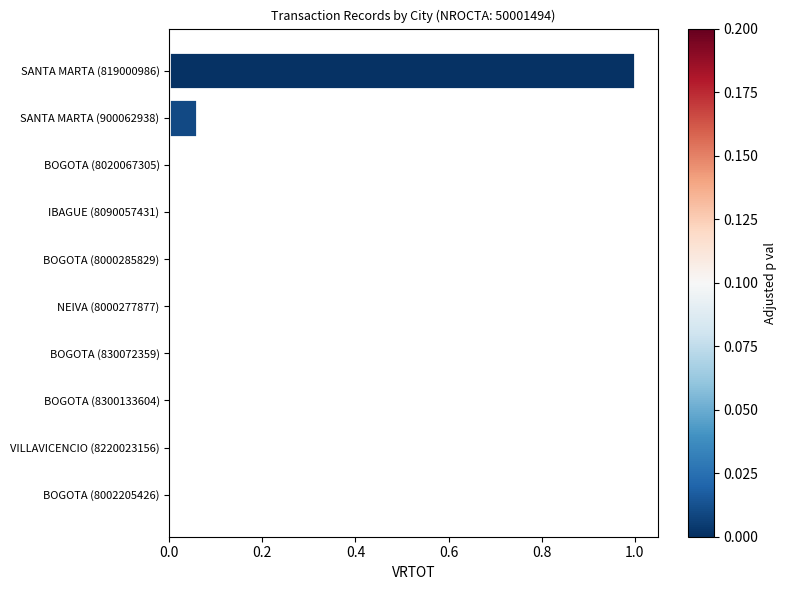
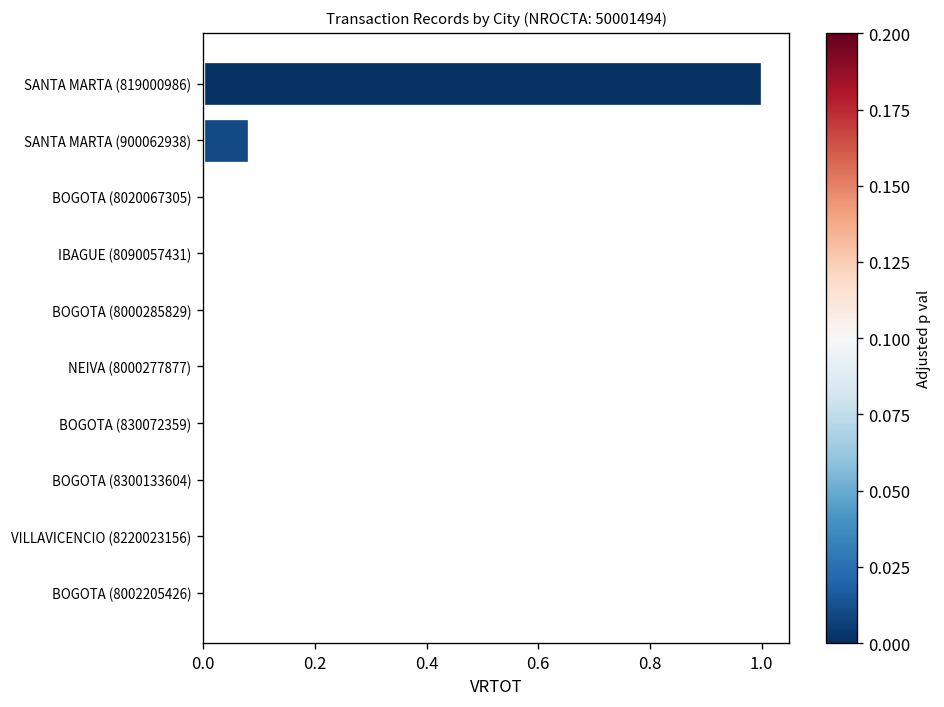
  {
    "SANTA MARTA (819000986)": 1.00,
-   "SANTA MARTA (900062938)": 0.06
+   "SANTA MARTA (900062938)": 0.08
  }
